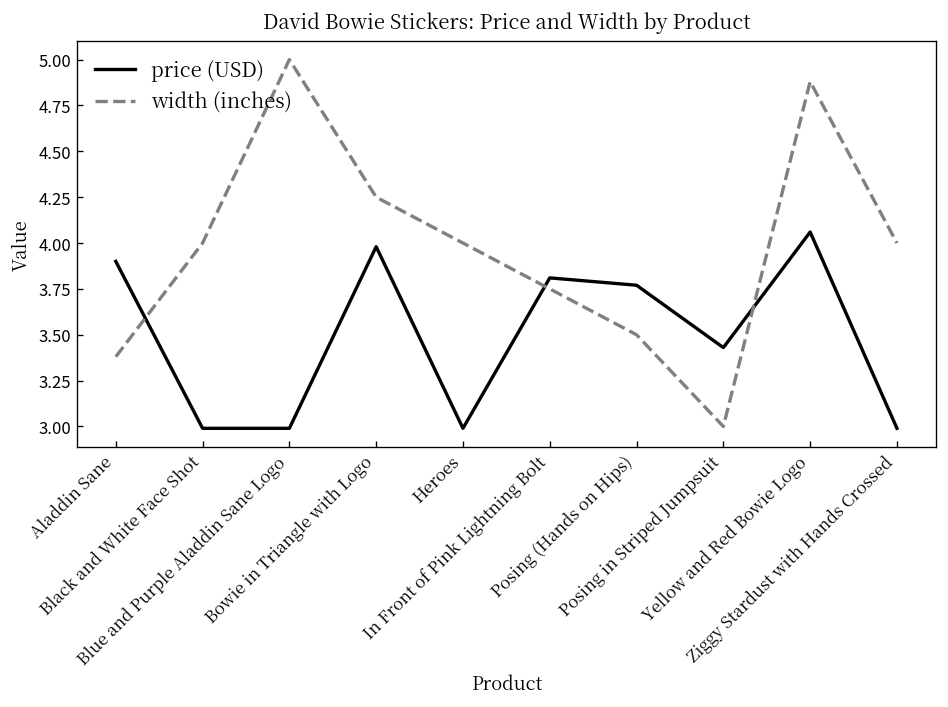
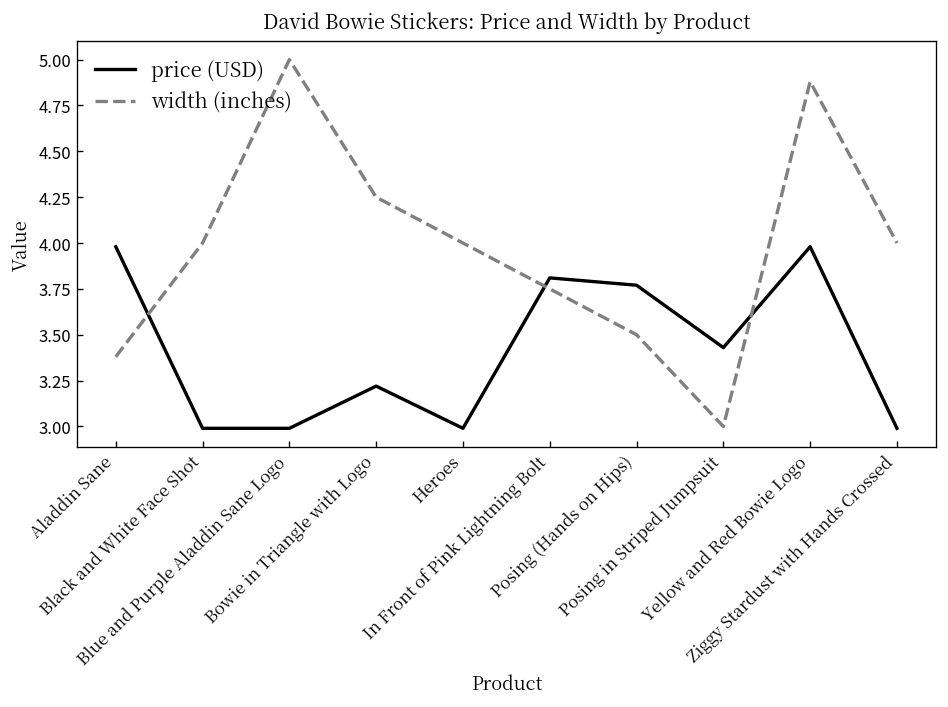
  {
    "price (USD)": {
-     "Aladdin Sane": 3.90,
+     "Aladdin Sane": 3.98,
      "Black and White Face Shot": 2.99,
      "Blue and Purple Aladdin Sane Logo": 2.99,
-     "Bowie in Triangle with Logo": 3.98,
+     "Bowie in Triangle with Logo": 3.22,
      "Heroes": 2.99,
      "In Front of Pink Lightning Bolt": 3.81,
      "Posing (Hands on Hips)": 3.77,
      "Posing in Striped Jumpsuit": 3.43,
-     "Yellow and Red Bowie Logo": 4.06,
+     "Yellow and Red Bowie Logo": 3.98,
      "Ziggy Stardust with Hands Crossed": 2.99
    },
    "width (inches)": {
      "Aladdin Sane": 3.38,
      "Black and White Face Shot": 4.00,
      "Blue and Purple Aladdin Sane Logo": 5.00,
      "Bowie in Triangle with Logo": 4.25,
      "Heroes": 4.00,
      "In Front of Pink Lightning Bolt": 3.75,
      "Posing (Hands on Hips)": 3.50,
      "Posing in Striped Jumpsuit": 3.00,
      "Yellow and Red Bowie Logo": 4.88,
      "Ziggy Stardust with Hands Crossed": 4.00
    }
  }
